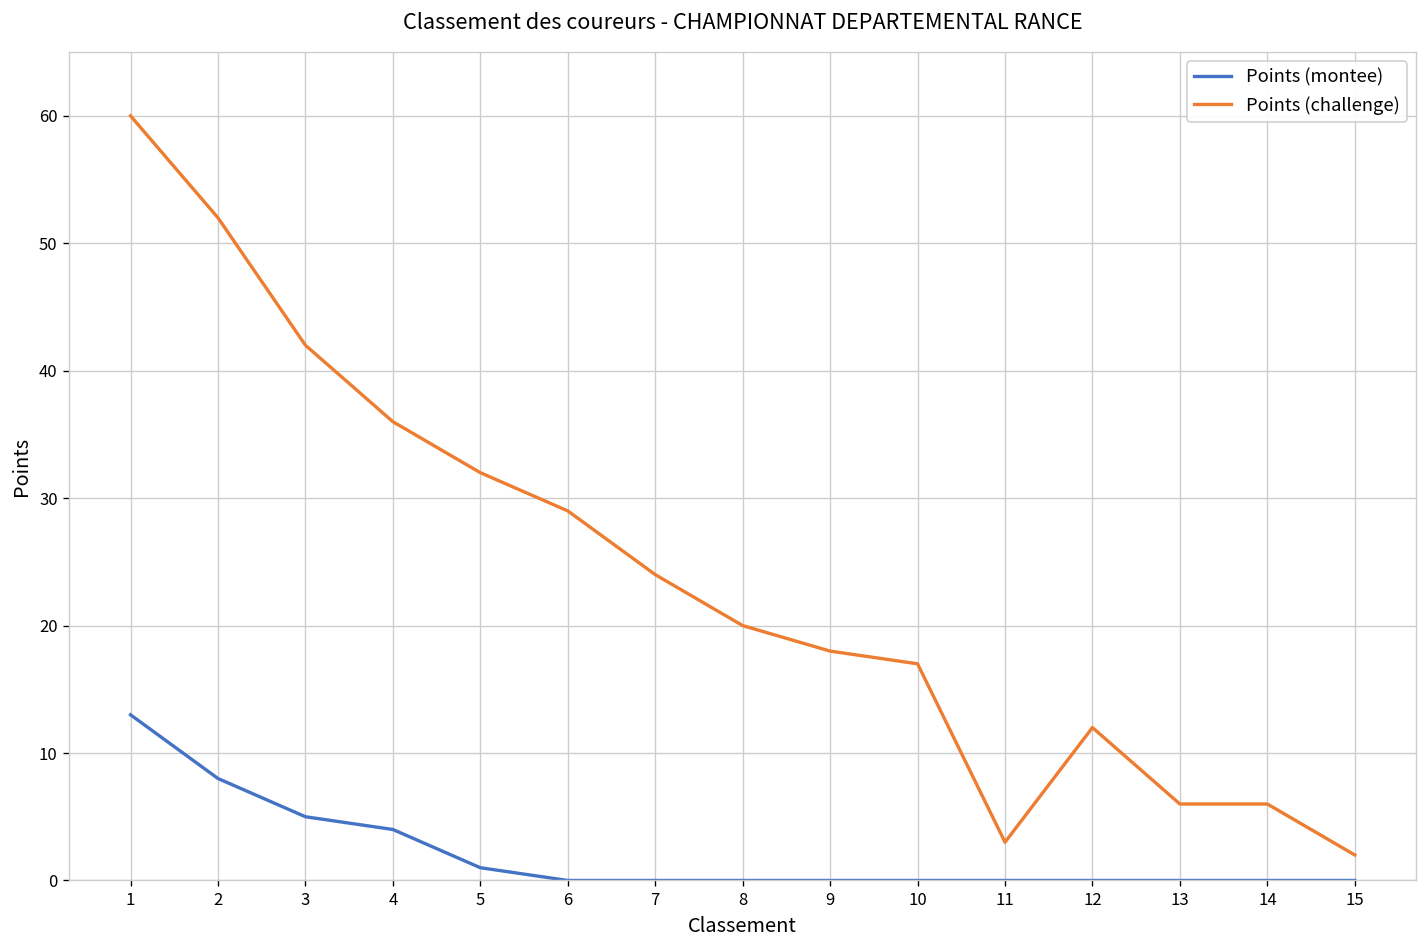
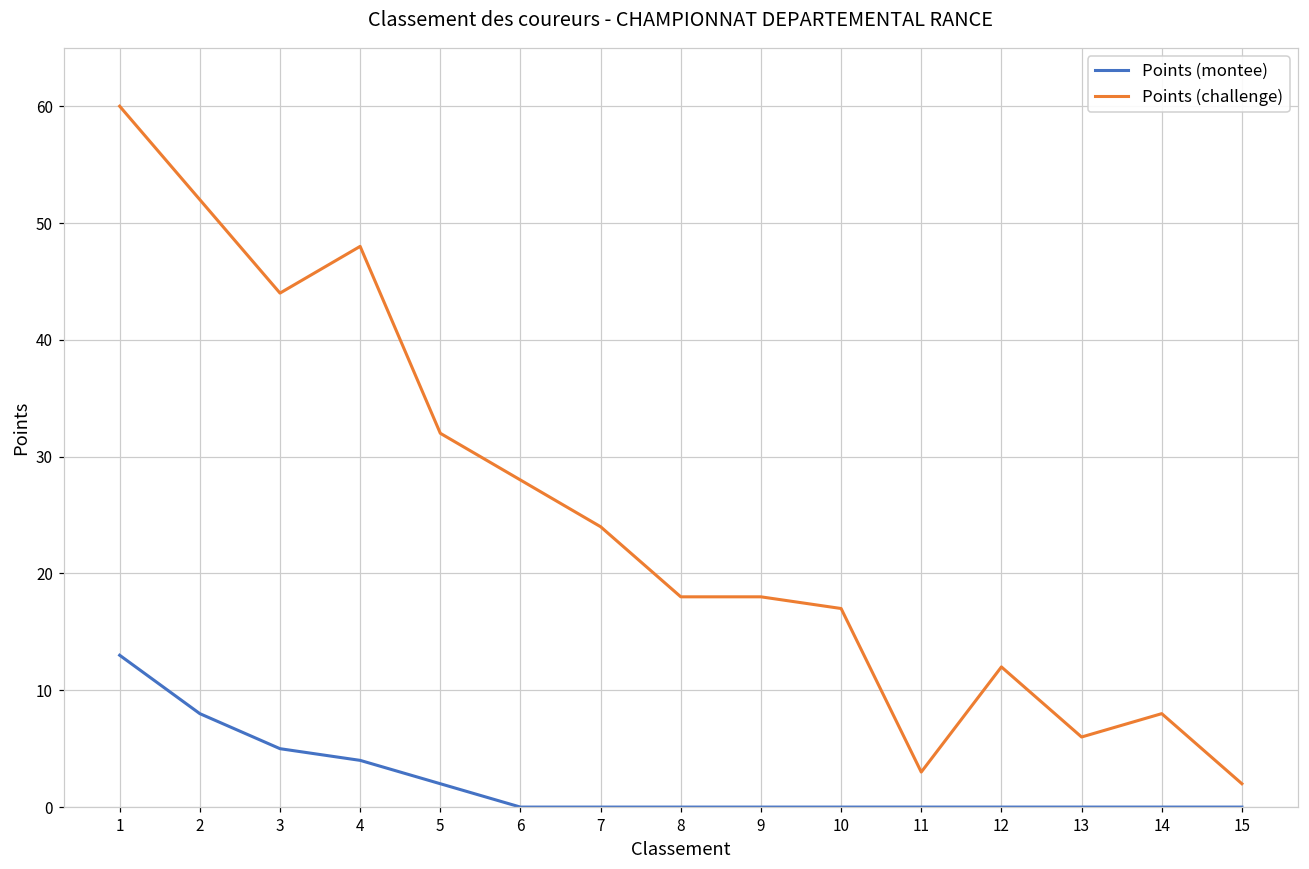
  {
    "Points (montee)": {
      "1": 13,
      "2": 8,
      "3": 5,
      "4": 4,
-     "5": 1,
+     "5": 2,
      "6": 0,
      "7": 0,
      "8": 0,
      "9": 0,
      "10": 0,
      "11": 0,
      "12": 0,
      "13": 0,
      "14": 0,
      "15": 0
    },
    "Points (challenge)": {
      "1": 60,
      "2": 52,
-     "3": 42,
-     "4": 36,
+     "3": 44,
+     "4": 48,
      "5": 32,
-     "6": 29,
+     "6": 28,
      "7": 24,
-     "8": 20,
+     "8": 18,
      "9": 18,
      "10": 17,
      "11": 3,
      "12": 12,
      "13": 6,
-     "14": 6,
+     "14": 8,
      "15": 2
    }
  }
